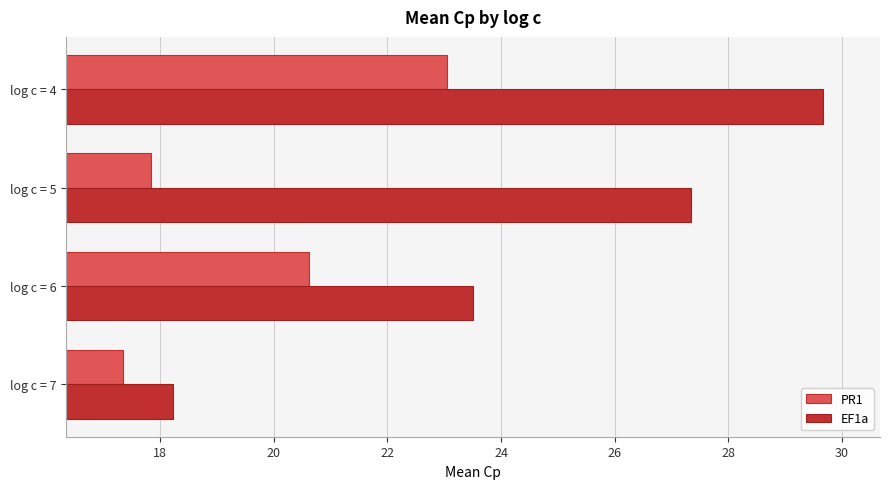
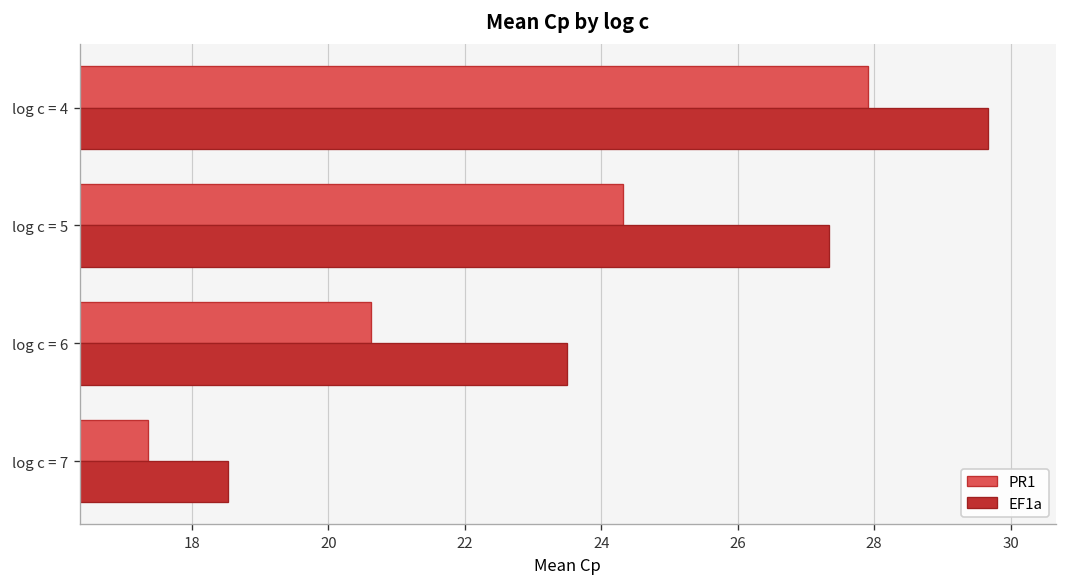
  {
    "PR1": {
-     "log c = 4": 23.0,
-     "log c = 5": 17.8,
+     "log c = 4": 27.9,
+     "log c = 5": 24.3,
      "log c = 6": 20.6,
      "log c = 7": 17.4
    },
    "EF1a": {
      "log c = 4": 29.7,
      "log c = 5": 27.3,
      "log c = 6": 23.5,
-     "log c = 7": 18.2
+     "log c = 7": 18.5
    }
  }
